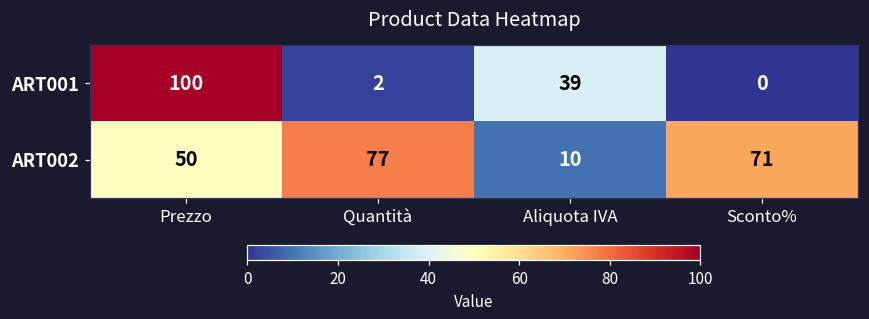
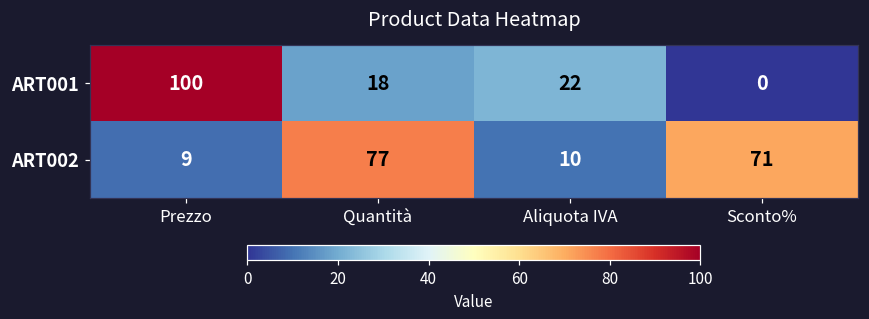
  {
    "ART001": {
      "Prezzo": 100,
-     "Quantità": 2,
-     "Aliquota IVA": 39,
+     "Quantità": 18,
+     "Aliquota IVA": 22,
      "Sconto%": 0
    },
    "ART002": {
-     "Prezzo": 50,
+     "Prezzo": 9,
      "Quantità": 77,
      "Aliquota IVA": 10,
      "Sconto%": 71
    }
  }
